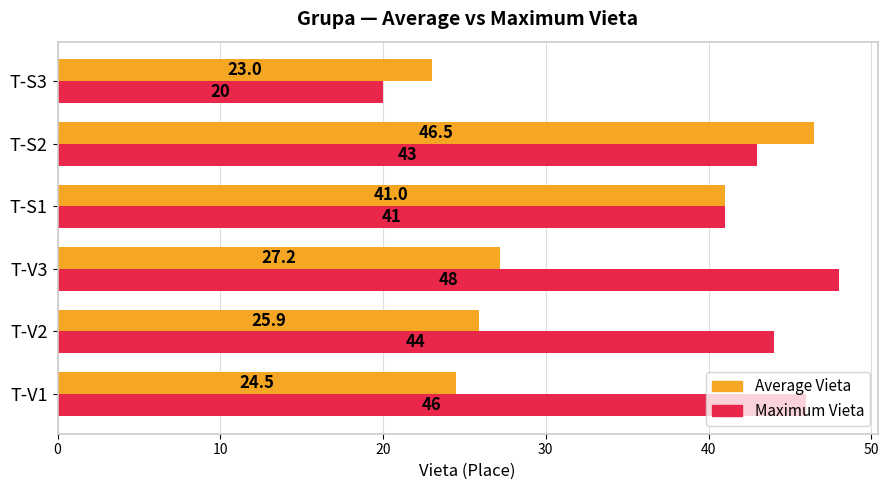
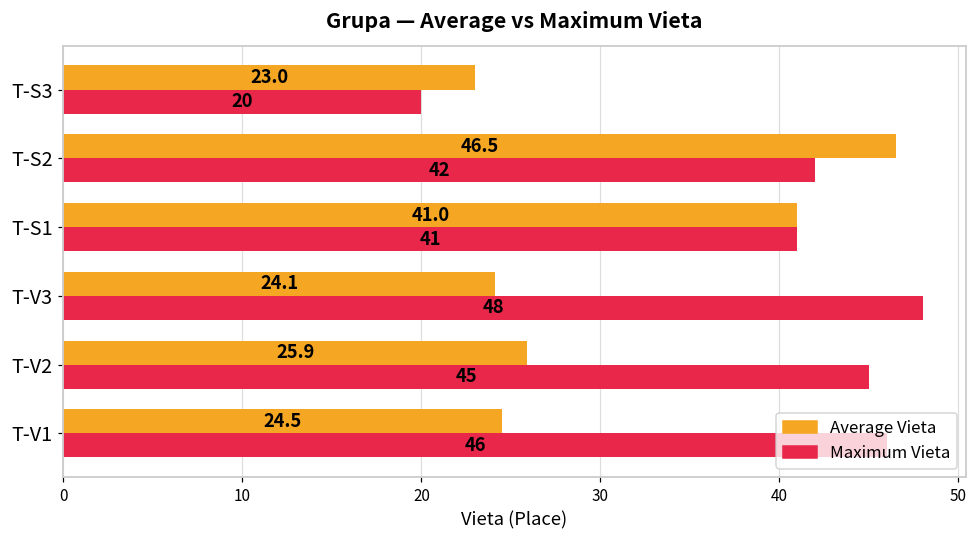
  {
    "Average Vieta": {
      "T-S3": 23.0,
      "T-S2": 46.5,
      "T-S1": 41.0,
-     "T-V3": 27.2,
+     "T-V3": 24.1,
      "T-V2": 25.9,
      "T-V1": 24.5
    },
    "Maximum Vieta": {
      "T-S3": 20,
-     "T-S2": 43,
+     "T-S2": 42,
      "T-S1": 41,
      "T-V3": 48,
-     "T-V2": 44
+     "T-V2": 45
    }
  }
